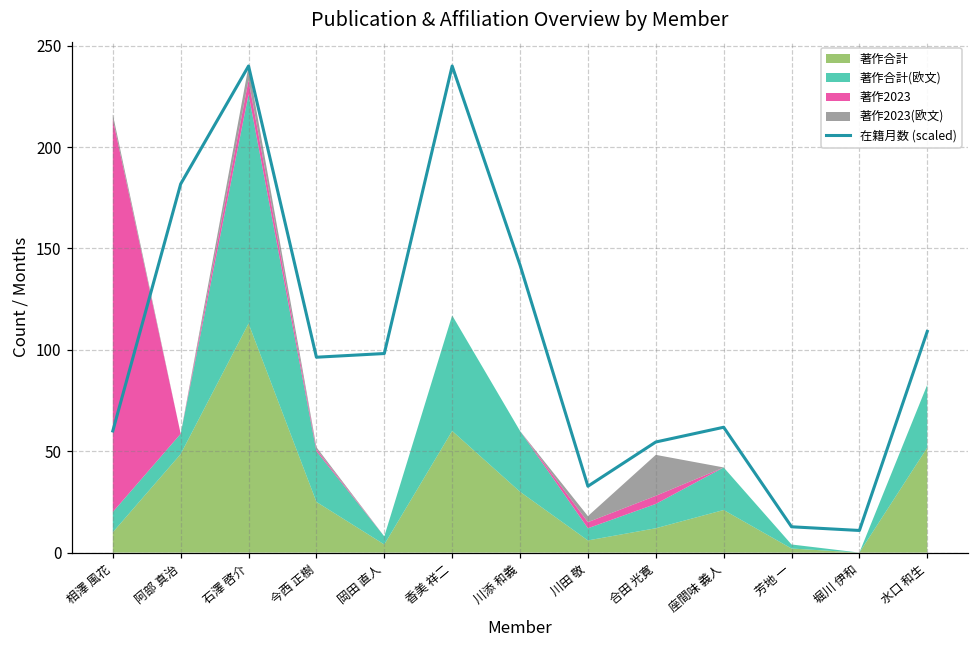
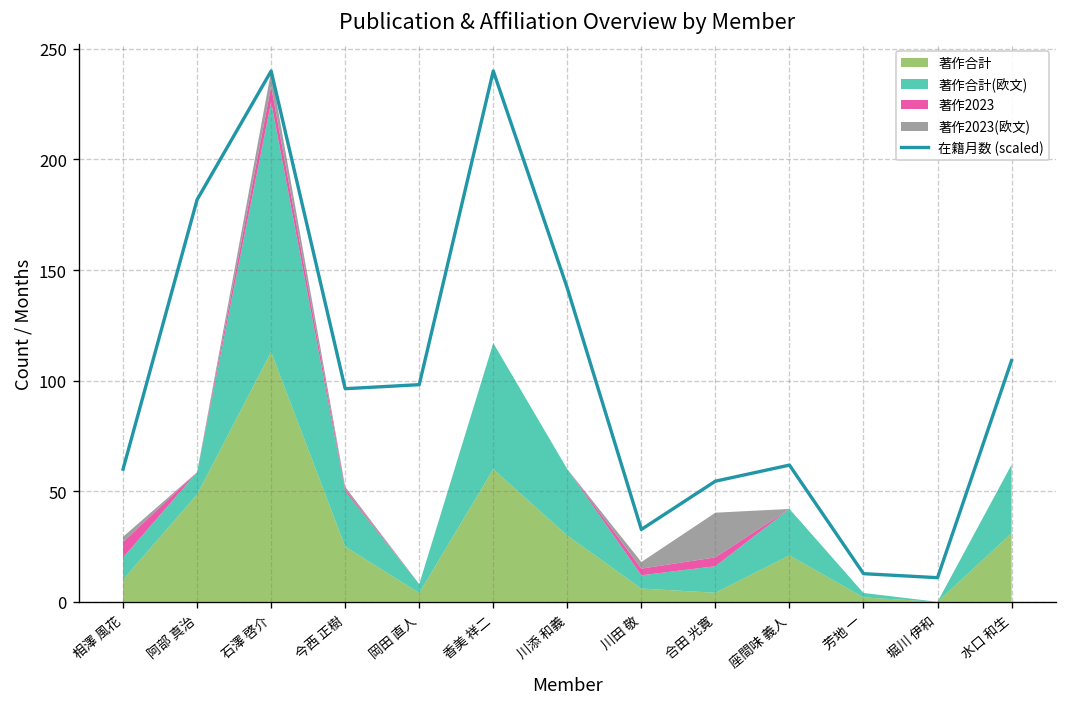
  {
    "著作合計": {
      "相澤 風花": 10,
      "阿部 真治": 49,
      "石澤 啓介": 113,
      "今西 正樹": 25,
      "岡田 直人": 4,
      "香美 祥二": 60,
      "川添 和義": 30,
      "川田 敬": 6,
-     "合田 光寛": 12,
+     "合田 光寛": 4,
      "座間味 義人": 21,
      "芳地 一": 2,
-     "水口 和生": 52
+     "水口 和生": 31
    },
    "著作2023": {
-     "相澤 風花": 194,
+     "相澤 風花": 7,
      "石澤 啓介": 7,
      "川田 敬": 3,
      "合田 光寛": 4
    },
    "著作2023(欧文)": {
      "相澤 風花": 2,
      "川田 敬": 3,
      "合田 光寛": 20
    }
  }
